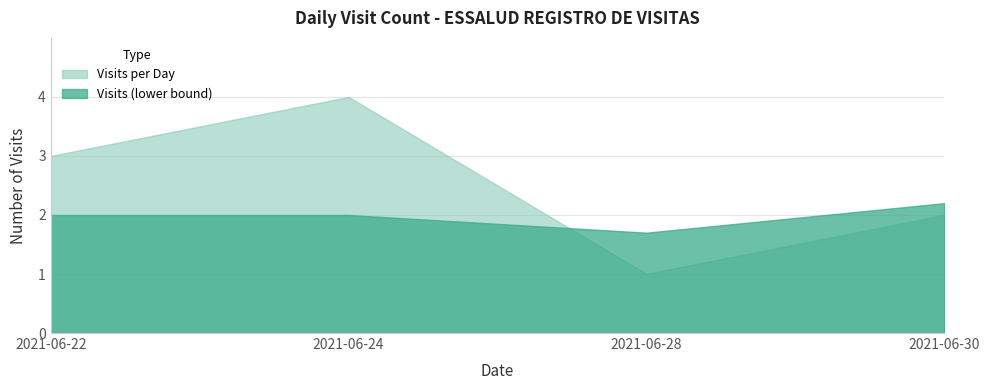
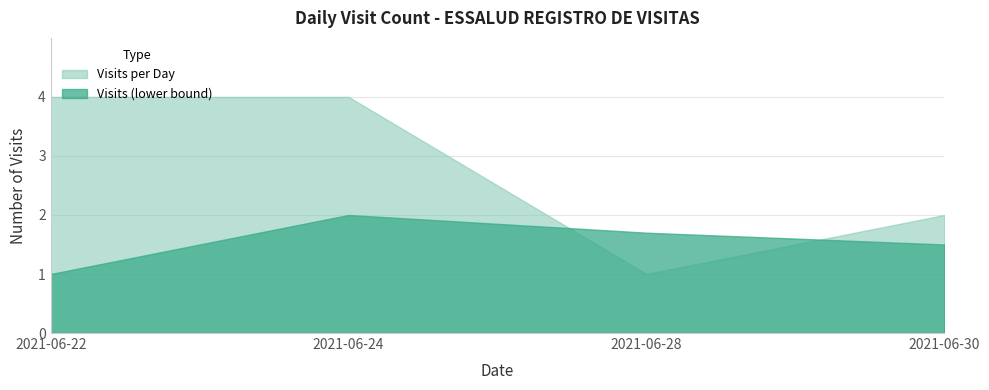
  {
    "Visits per Day": {
-     "2021-06-22": 3,
+     "2021-06-22": 4,
      "2021-06-24": 4,
      "2021-06-28": 1,
      "2021-06-30": 2
    },
    "Visits (lower bound)": {
-     "2021-06-22": 2,
+     "2021-06-22": 1,
      "2021-06-24": 2.0,
      "2021-06-28": 1.7,
-     "2021-06-30": 2.2
+     "2021-06-30": 1.5
    }
  }
